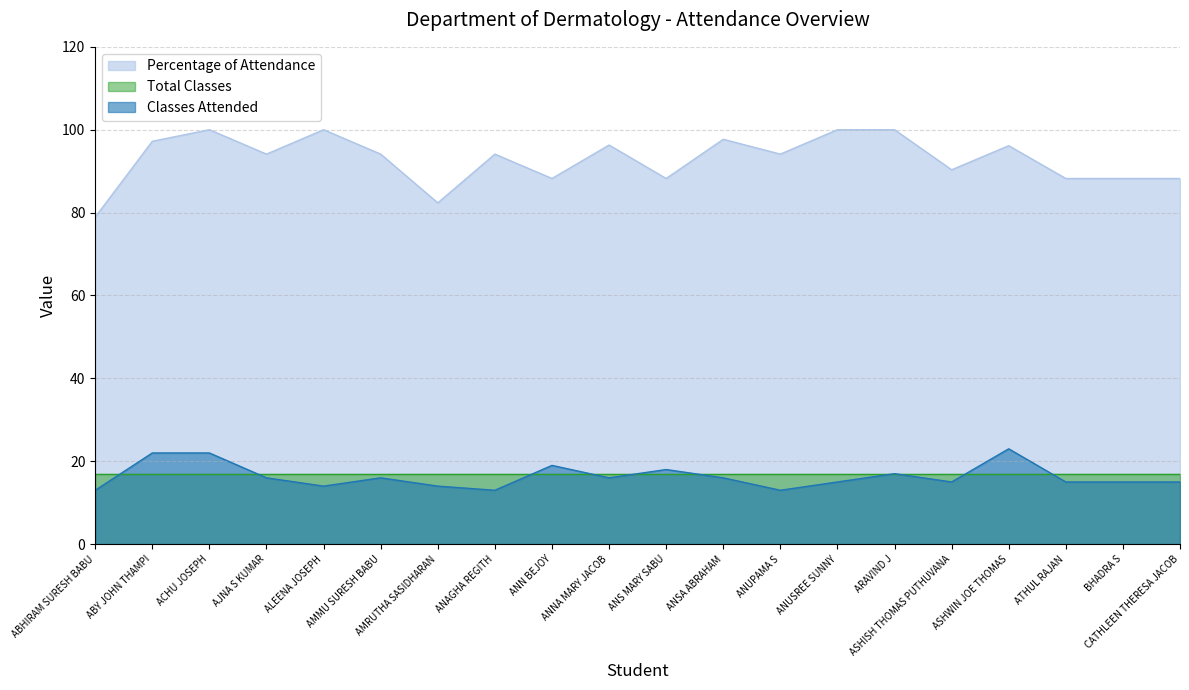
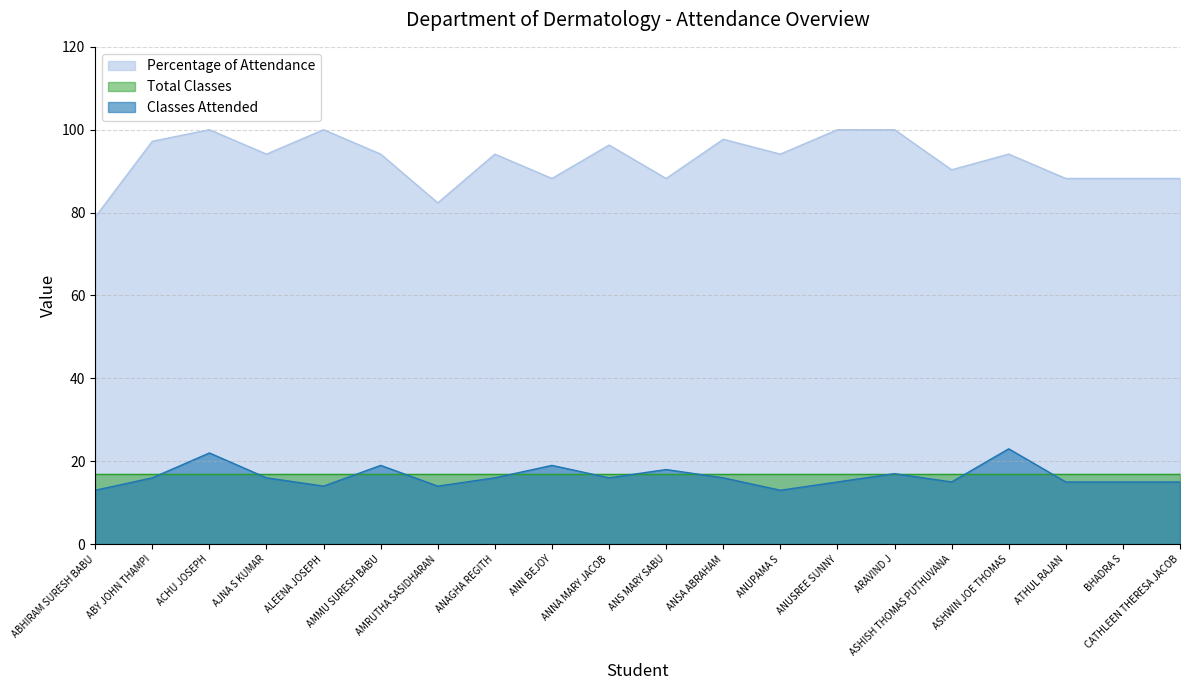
  {
    "Percentage of Attendance": {
      "ABHIRAM SURESH BABU": 79,
      "ABY JOHN THAMPI": 97,
      "ACHU JOSEPH": 100,
      "AJNA S KUMAR": 94,
      "ALEENA JOSEPH": 100,
      "AMMU SURESH BABU": 94,
      "AMRUTHA SASIDHARAN": 82,
      "ANAGHA REGITH": 94,
      "ANN BEJOY": 88,
      "ANNA MARY JACOB": 96,
      "ANS MARY SABU": 88,
      "ANSA ABRAHAM": 98,
      "ANUPAMA S": 94,
      "ANUSREE SUNNY": 100,
      "ARAVIND J": 100,
      "ASHISH THOMAS PUTHUVANA": 90,
-     "ASHWIN JOE THOMAS": 96,
+     "ASHWIN JOE THOMAS": 94,
      "ATHUL RAJAN": 88,
      "BHADRA S": 88,
      "CATHLEEN THERESA JACOB": 88
    },
    "Total Classes": {
      "ABHIRAM SURESH BABU": 17,
      "ABY JOHN THAMPI": 17,
      "ACHU JOSEPH": 17,
      "AJNA S KUMAR": 17,
      "ALEENA JOSEPH": 17,
      "AMMU SURESH BABU": 17,
      "AMRUTHA SASIDHARAN": 17,
      "ANAGHA REGITH": 17,
      "ANN BEJOY": 17,
      "ANNA MARY JACOB": 17,
      "ANS MARY SABU": 17,
      "ANSA ABRAHAM": 17,
      "ANUPAMA S": 17,
      "ANUSREE SUNNY": 17,
      "ASHISH THOMAS PUTHUVANA": 17,
      "ASHWIN JOE THOMAS": 17,
      "ATHUL RAJAN": 17,
      "BHADRA S": 17,
      "CATHLEEN THERESA JACOB": 17
    },
    "Classes Attended": {
      "ABHIRAM SURESH BABU": 13,
-     "ABY JOHN THAMPI": 22,
+     "ABY JOHN THAMPI": 16,
      "ACHU JOSEPH": 22,
      "AJNA S KUMAR": 16,
      "ALEENA JOSEPH": 14,
-     "AMMU SURESH BABU": 16,
+     "AMMU SURESH BABU": 19,
      "AMRUTHA SASIDHARAN": 14,
-     "ANAGHA REGITH": 13,
+     "ANAGHA REGITH": 16,
      "ANN BEJOY": 19,
      "ANNA MARY JACOB": 16,
      "ANS MARY SABU": 18,
      "ANSA ABRAHAM": 16,
      "ANUPAMA S": 13,
      "ANUSREE SUNNY": 15,
      "ASHISH THOMAS PUTHUVANA": 15,
      "ASHWIN JOE THOMAS": 23,
      "ATHUL RAJAN": 15,
      "BHADRA S": 15,
      "CATHLEEN THERESA JACOB": 15
    }
  }
